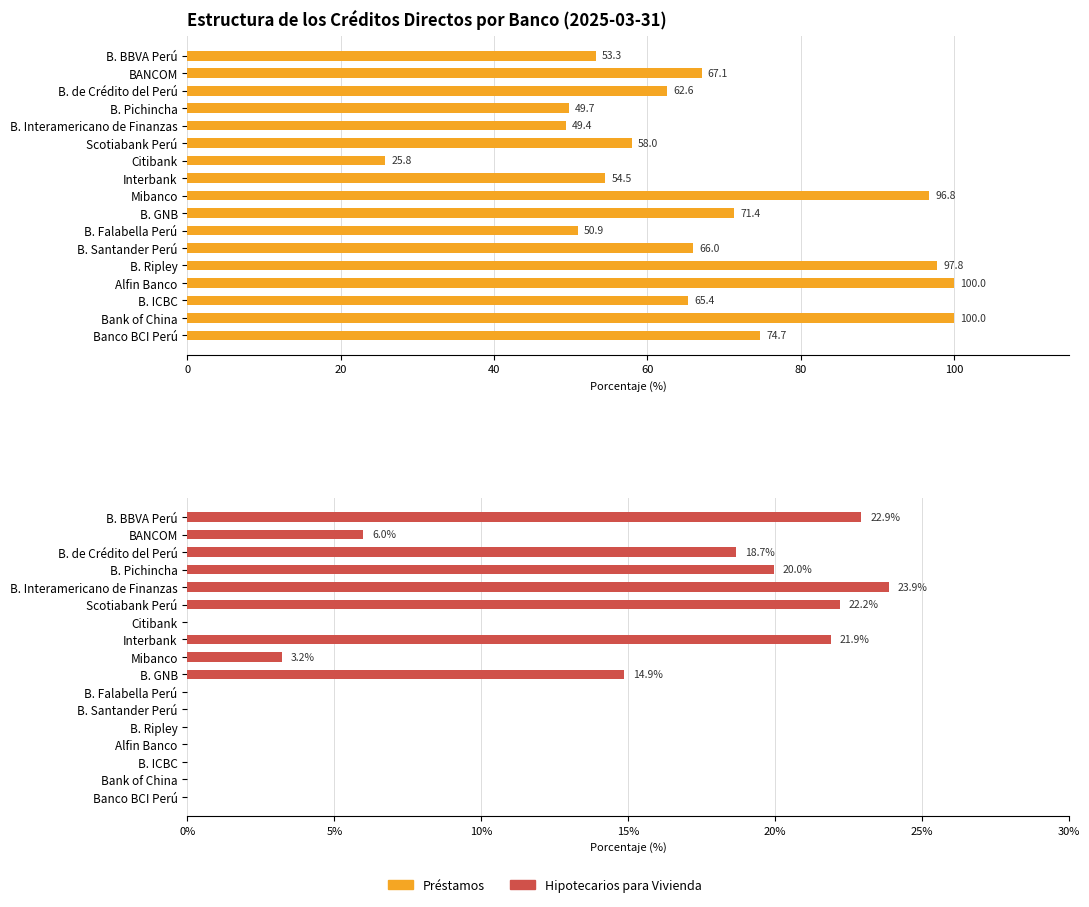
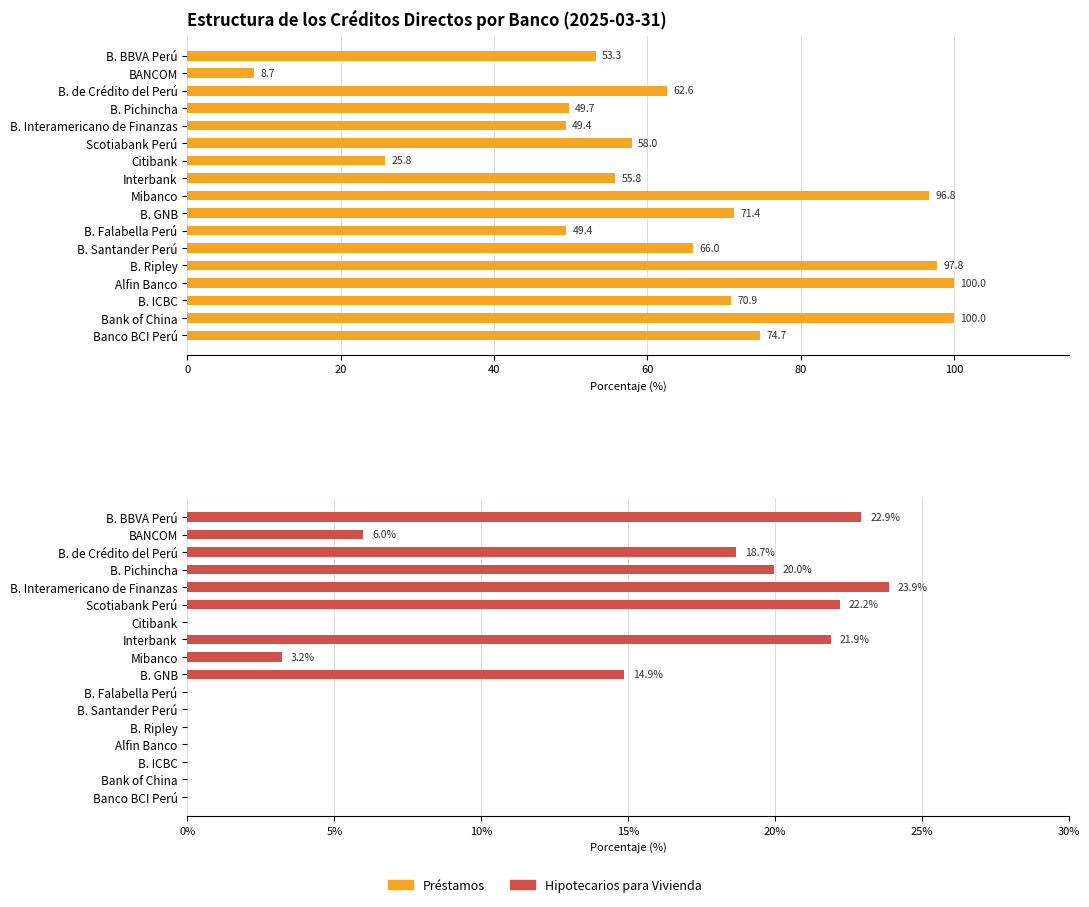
  {
    "Estructura de los Créditos Directos por Banco (2025-03-31)": {
      "B. BBVA Perú": 53.3,
-     "BANCOM": 67.1,
+     "BANCOM": 8.7,
      "B. de Crédito del Perú": 62.6,
      "B. Pichincha": 49.7,
      "B. Interamericano de Finanzas": 49.4,
      "Scotiabank Perú": 58.0,
      "Citibank": 25.8,
-     "Interbank": 54.5,
+     "Interbank": 55.8,
      "Mibanco": 96.8,
      "B. GNB": 71.4,
-     "B. Falabella Perú": 50.9,
+     "B. Falabella Perú": 49.4,
      "B. Santander Perú": 66.0,
      "B. Ripley": 97.8,
      "Alfin Banco": 100.0,
-     "B. ICBC": 65.4,
+     "B. ICBC": 70.9,
      "Bank of China": 100.0,
      "Banco BCI Perú": 74.7
    }
  }
